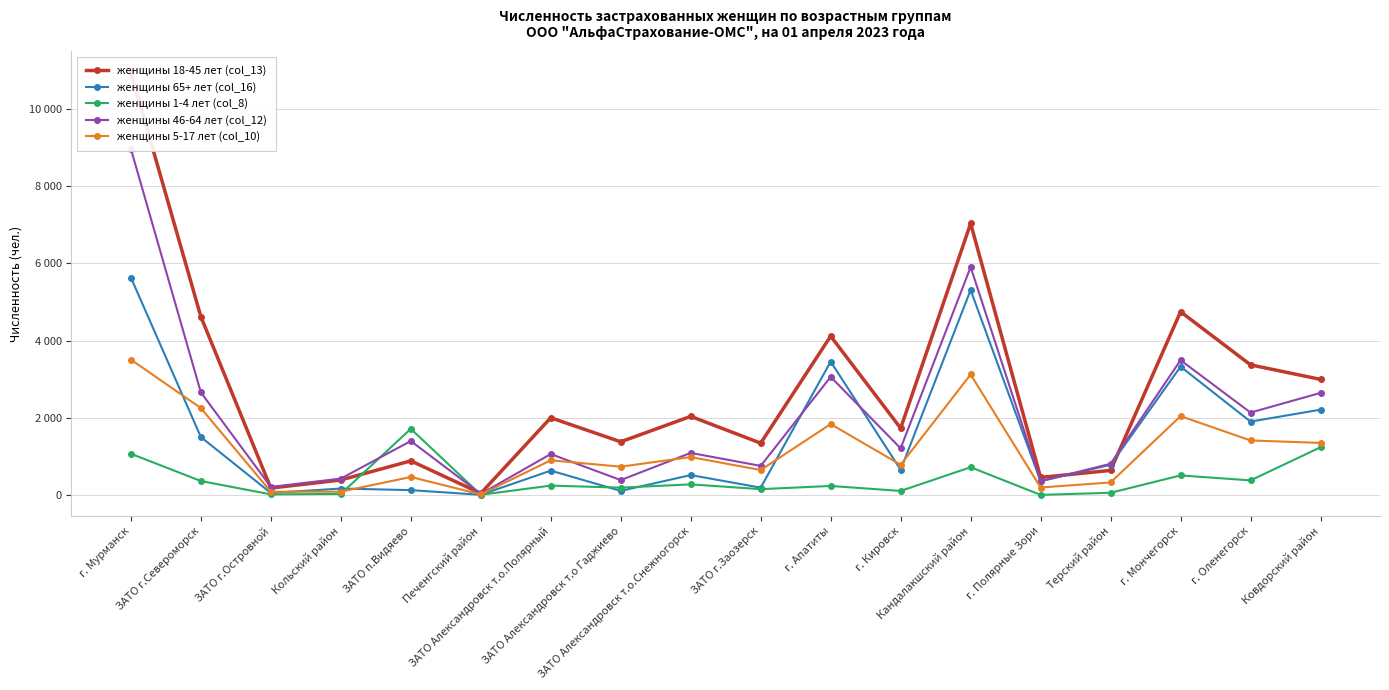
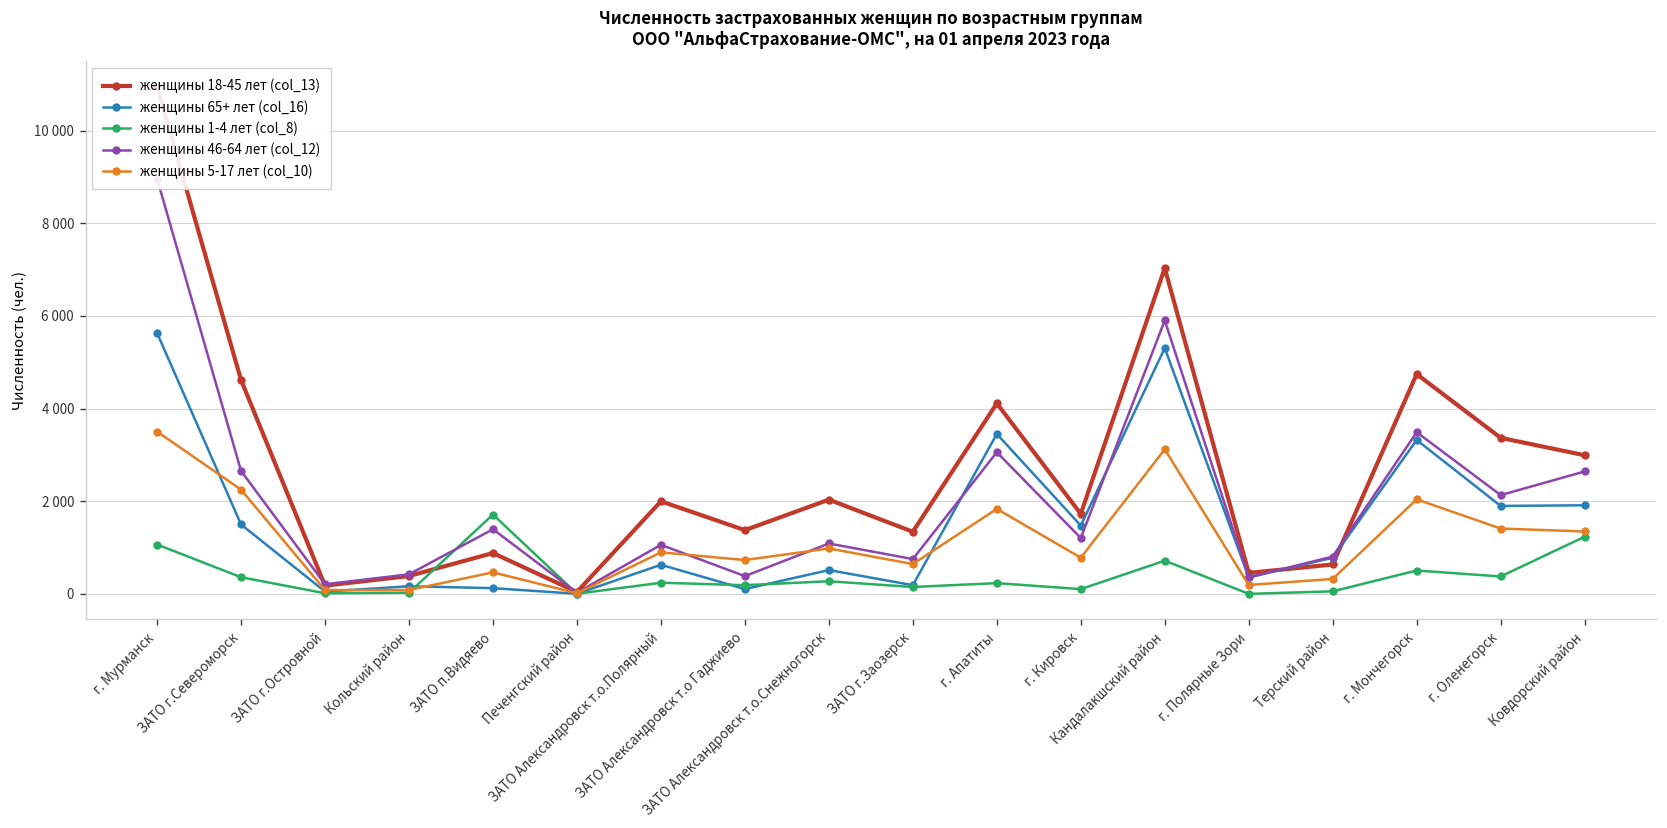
  {
    "женщины 18-45 лет (col_13)": {
      "ЗАТО г.Североморск": 4600,
      "ЗАТО п.Видяево": 900,
      "ЗАТО Александровск т.о.Полярный": 2000,
      "ЗАТО Александровск т.о Гаджиево": 1400,
      "ЗАТО Александровск т.о.Снежногорск": 2000,
      "ЗАТО г.Заозерск": 1300,
      "г. Апатиты": 4100,
      "г. Кировск": 1700,
      "Кандалакшский район": 7000,
      "г. Полярные Зори": 500,
      "Терский район": 600,
      "г. Мончегорск": 4700,
      "г. Оленегорск": 3400,
      "Ковдорский район": 3000
    },
    "женщины 65+ лет (col_16)": {
      "г. Мурманск": 5600,
      "ЗАТО г.Североморск": 1500,
      "Кольский район": 200,
      "ЗАТО п.Видяево": 100,
      "ЗАТО Александровск т.о.Полярный": 600,
      "ЗАТО Александровск т.о Гаджиево": 100,
      "ЗАТО Александровск т.о.Снежногорск": 500,
      "г. Апатиты": 3500,
-     "г. Кировск": 700,
+     "г. Кировск": 1500,
      "Кандалакшский район": 5300,
      "г. Мончегорск": 3300,
      "г. Оленегорск": 1900,
-     "Ковдорский район": 2200
+     "Ковдорский район": 1900
    },
    "женщины 1-4 лет (col_8)": {
      "г. Мурманск": 1100,
      "ЗАТО г.Североморск": 400,
      "ЗАТО п.Видяево": 1700,
      "ЗАТО Александровск т.о.Полярный": 200,
      "ЗАТО Александровск т.о Гаджиево": 200,
      "ЗАТО Александровск т.о.Снежногорск": 300,
      "г. Апатиты": 200,
      "г. Кировск": 100,
      "Кандалакшский район": 700,
      "г. Полярные Зори": 0,
      "Терский район": 100,
      "г. Мончегорск": 500,
      "г. Оленегорск": 400,
      "Ковдорский район": 1200
    },
    "женщины 46-64 лет (col_12)": {
      "ЗАТО г.Североморск": 2700,
      "ЗАТО п.Видяево": 1400,
      "ЗАТО Александровск т.о.Полярный": 1100,
      "ЗАТО Александровск т.о Гаджиево": 400,
      "ЗАТО Александровск т.о.Снежногорск": 1100,
      "ЗАТО г.Заозерск": 800,
      "г. Апатиты": 3100,
      "г. Кировск": 1200,
      "Кандалакшский район": 5900,
      "г. Мончегорск": 3500,
      "г. Оленегорск": 2100,
      "Ковдорский район": 2600
    },
    "женщины 5-17 лет (col_10)": {
      "г. Мурманск": 3500,
      "ЗАТО г.Североморск": 2300,
      "ЗАТО п.Видяево": 500,
      "ЗАТО Александровск т.о.Полярный": 900,
      "ЗАТО Александровск т.о Гаджиево": 700,
      "ЗАТО Александровск т.о.Снежногорск": 1000,
      "ЗАТО г.Заозерск": 600,
      "г. Апатиты": 1800,
      "г. Кировск": 800,
      "Кандалакшский район": 3100,
      "г. Полярные Зори": 200,
      "Терский район": 300,
      "г. Мончегорск": 2000,
      "г. Оленегорск": 1400,
      "Ковдорский район": 1300
    }
  }
